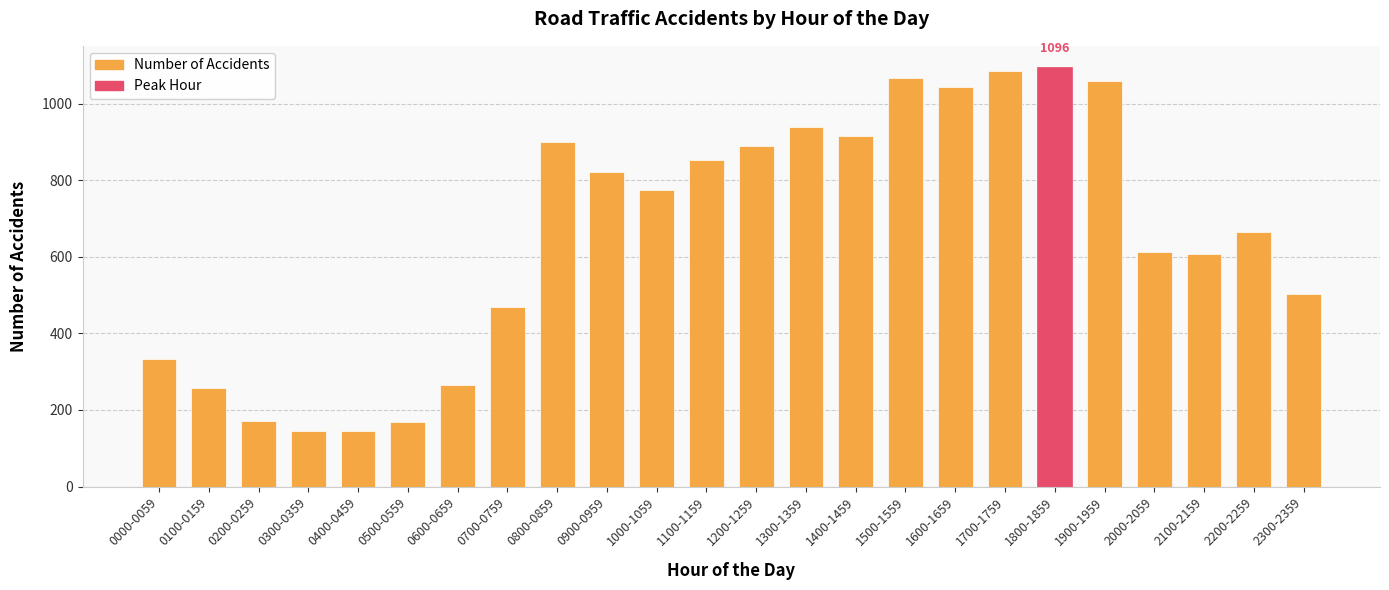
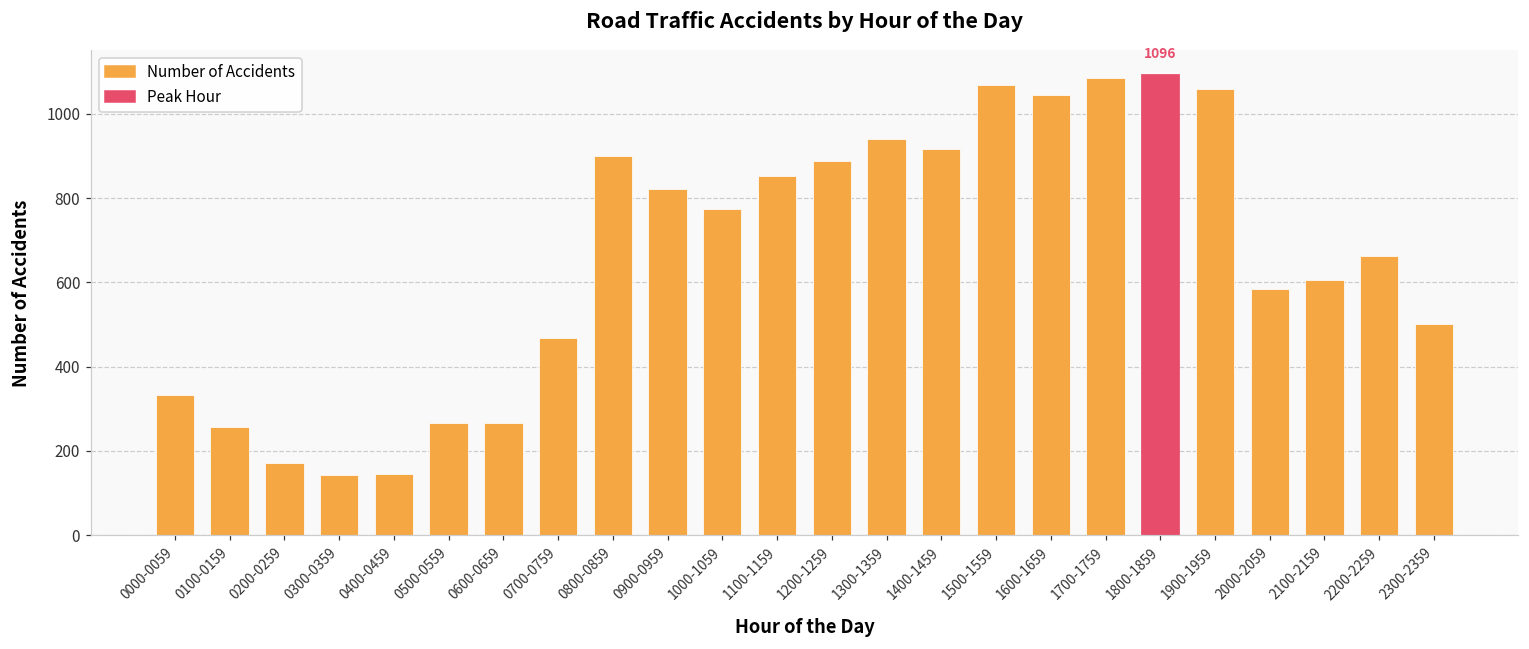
  {
    "0000-0059": 330,
    "0100-0159": 260,
    "0200-0259": 170,
    "0300-0359": 140,
    "0400-0459": 150,
-   "0500-0559": 170,
+   "0500-0559": 270,
    "0600-0659": 270,
    "0700-0759": 470,
    "0800-0859": 900,
    "0900-0959": 820,
    "1000-1059": 780,
    "1100-1159": 850,
    "1200-1259": 890,
    "1300-1359": 940,
    "1400-1459": 920,
    "1500-1559": 1070,
    "1600-1659": 1040,
    "1700-1759": 1090,
    "1900-1959": 1060,
-   "2000-2059": 610,
+   "2000-2059": 590,
    "2100-2159": 610,
    "2200-2259": 660,
    "2300-2359": 500
  }
